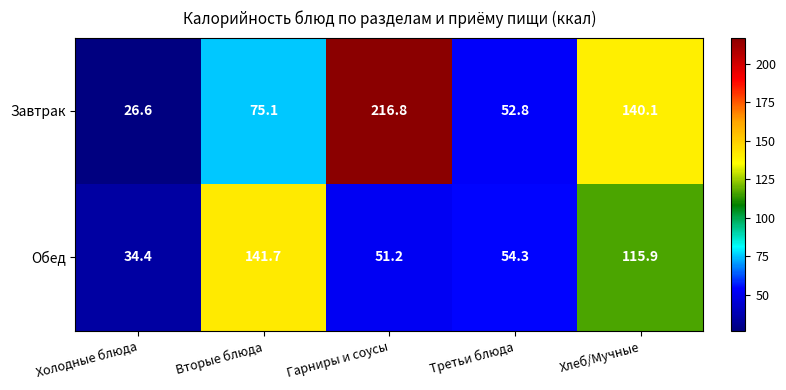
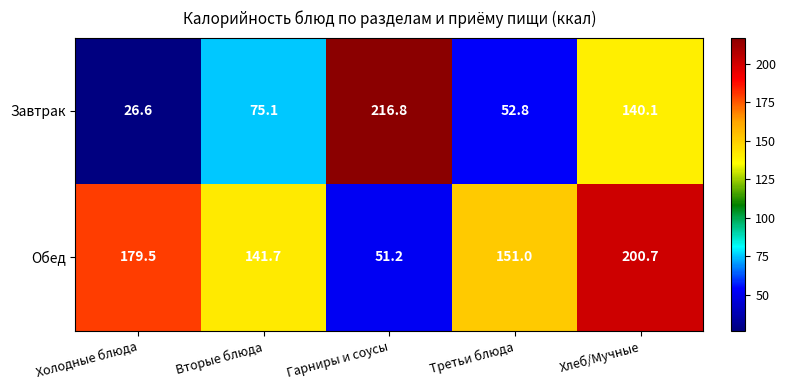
  {
    "Завтрак": {
      "Холодные блюда": 26.6,
      "Вторые блюда": 75.1,
      "Гарниры и соусы": 216.8,
      "Третьи блюда": 52.8,
      "Хлеб/Мучные": 140.1
    },
    "Обед": {
-     "Холодные блюда": 34.4,
+     "Холодные блюда": 179.5,
      "Вторые блюда": 141.7,
      "Гарниры и соусы": 51.2,
-     "Третьи блюда": 54.3,
-     "Хлеб/Мучные": 115.9
+     "Третьи блюда": 151.0,
+     "Хлеб/Мучные": 200.7
    }
  }
